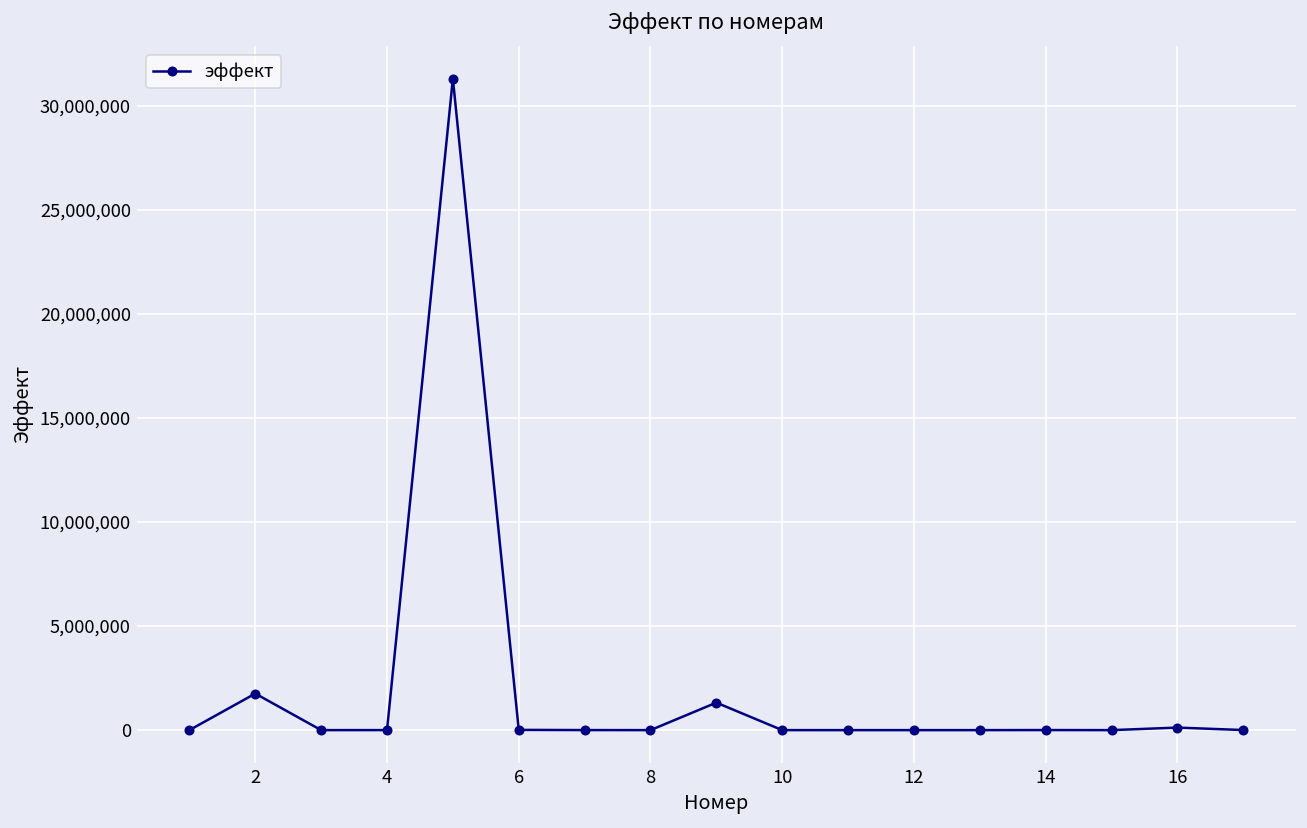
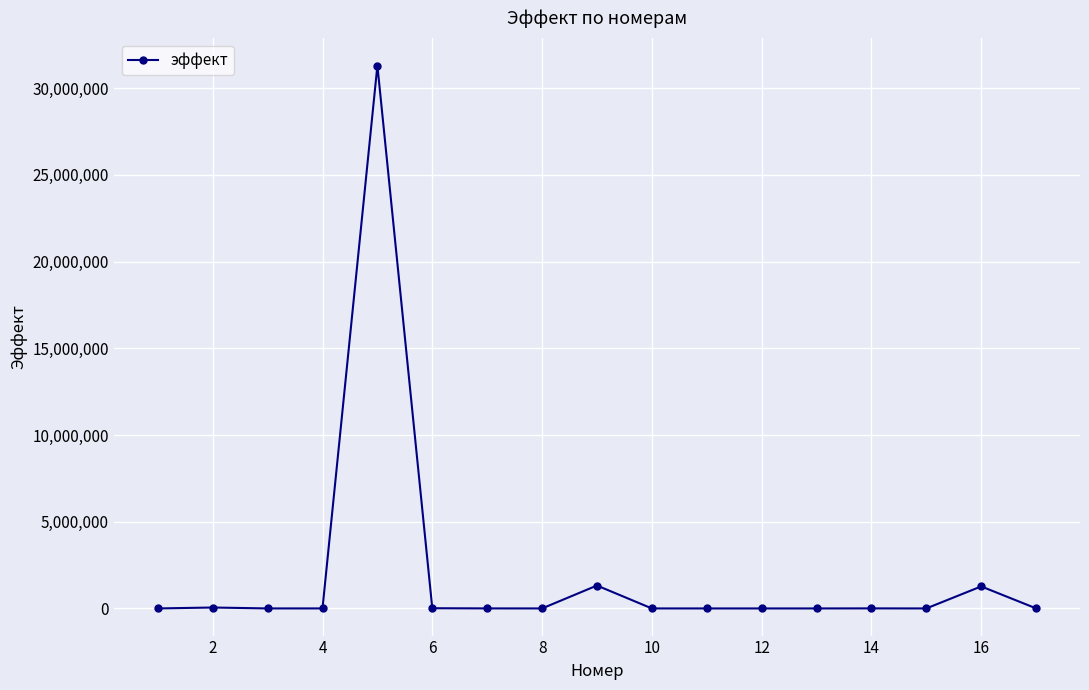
  {
-   "2": "1,800,000",
+   "2": "100,000",
    "4": "0",
    "6": "0",
    "8": "0",
    "10": "0",
    "12": "0",
    "14": "0",
-   "16": "100,000"
+   "16": "1,300,000"
  }
